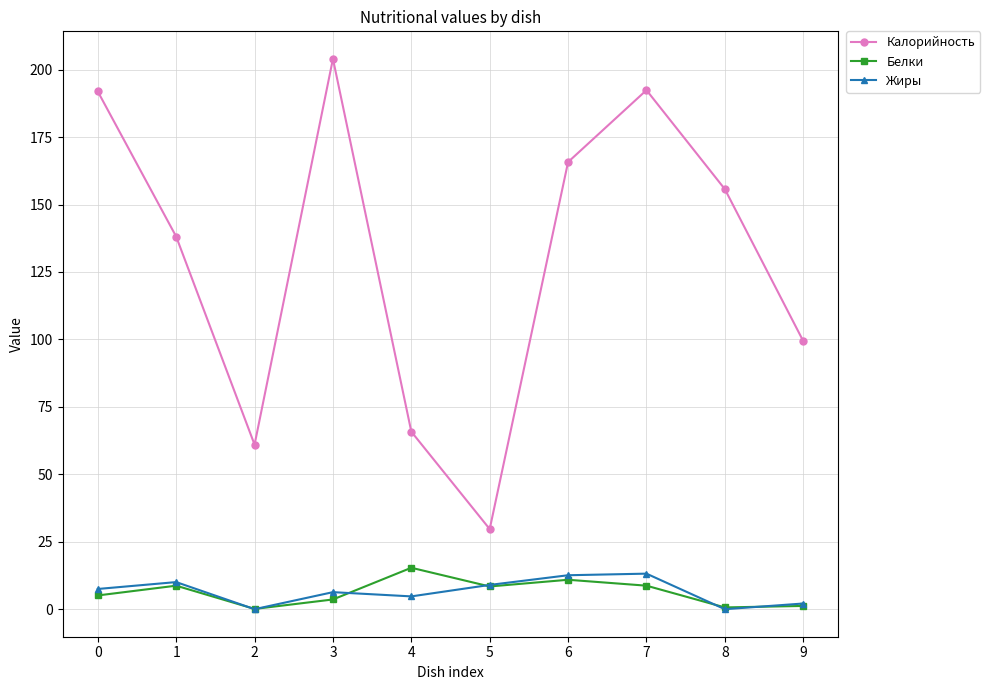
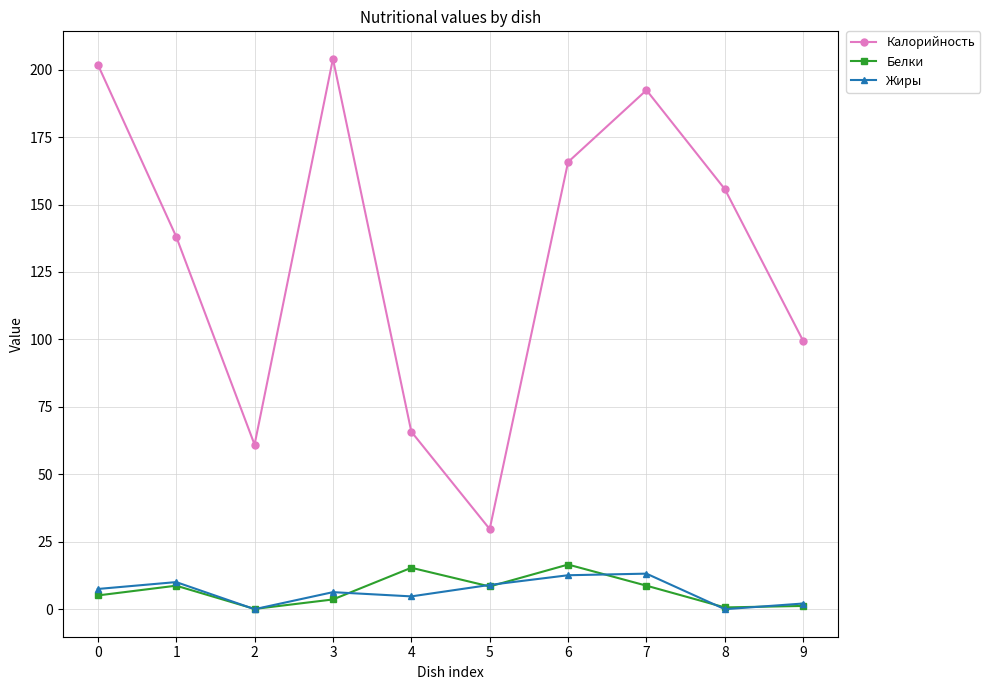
  {
    "Калорийность": {
-     "0": 192,
+     "0": 202,
      "1": 138,
      "2": 61,
      "3": 204,
      "4": 66,
      "5": 30,
      "6": 166,
      "7": 192,
      "8": 156,
      "9": 99
    },
    "Белки": {
      "0": 5,
      "1": 9,
      "3": 4,
      "4": 15,
-     "6": 11,
+     "6": 17,
      "7": 9
    },
    "Жиры": {
      "0": 8,
      "1": 10,
      "3": 6,
      "4": 5,
      "6": 13,
      "7": 13
    }
  }
